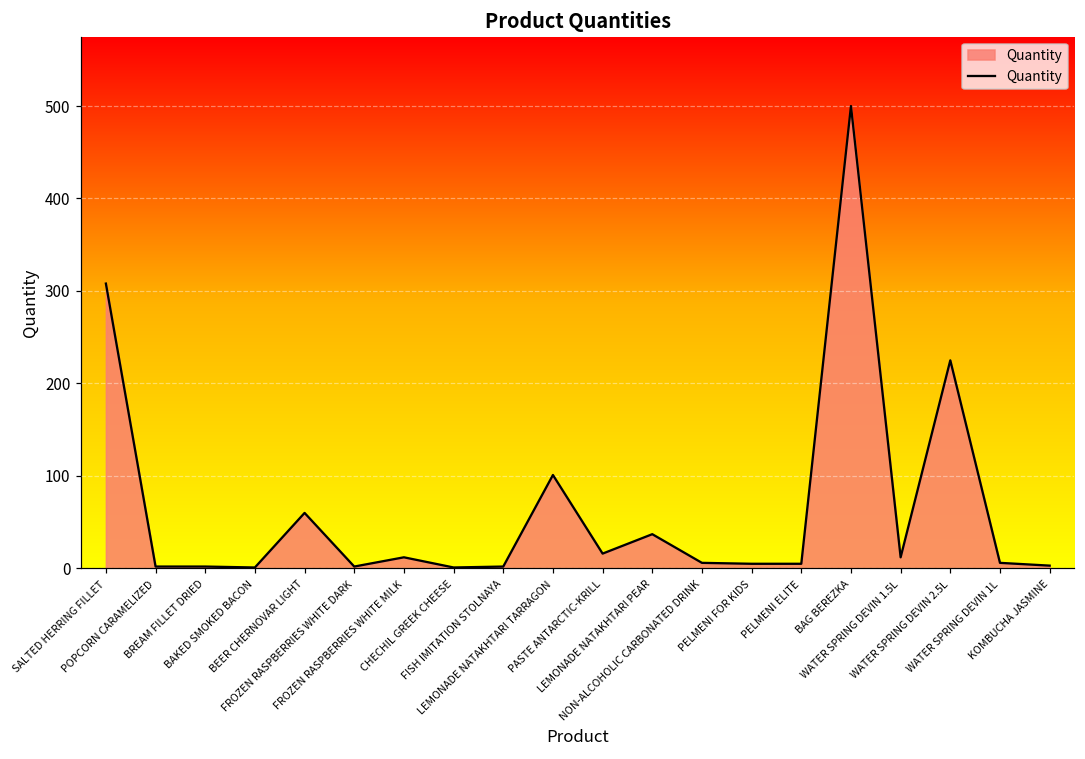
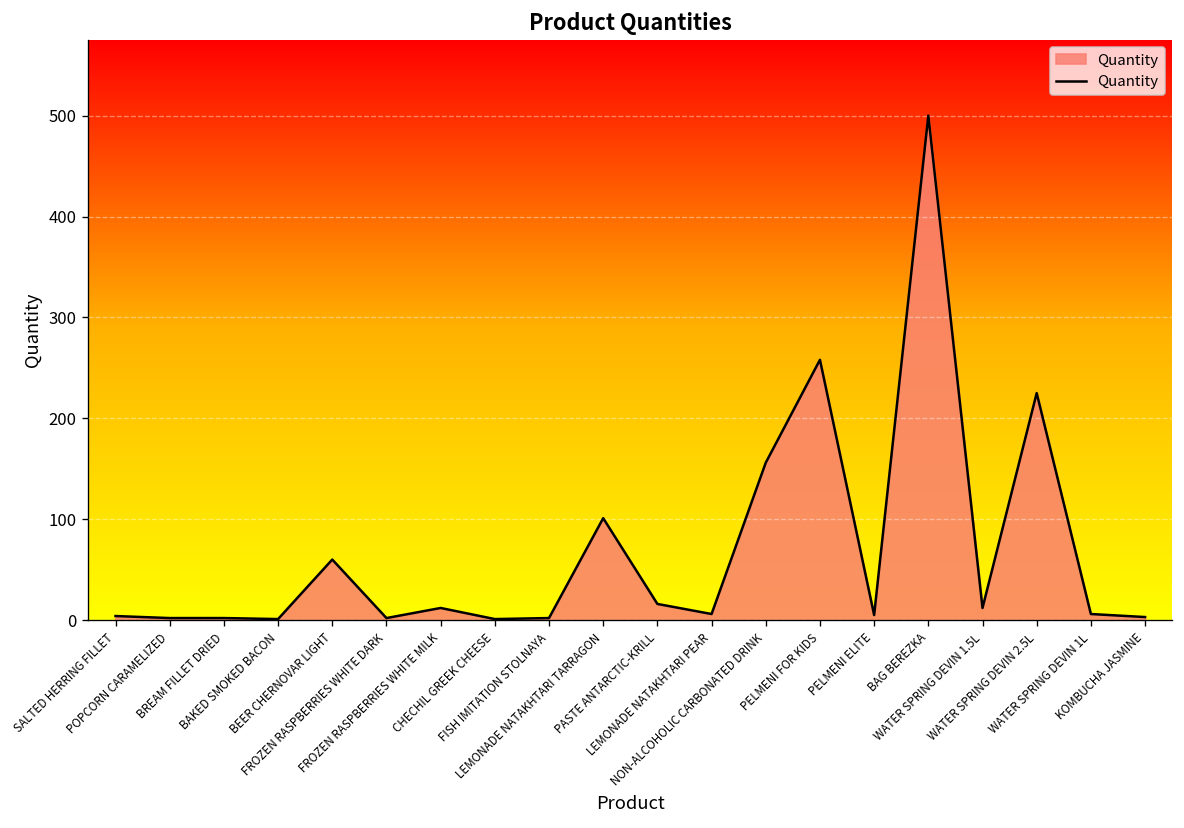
  {
-   "SALTED HERRING FILLET": 310,
+   "SALTED HERRING FILLET": 0,
    "POPCORN CARAMELIZED": 0,
    "BREAM FILLET DRIED": 0,
    "BAKED SMOKED BACON": 0,
    "BEER CHERNOVAR LIGHT": 60,
    "FROZEN RASPBERRIES WHITE DARK": 0,
    "FROZEN RASPBERRIES WHITE MILK": 10,
    "CHECHIL GREEK CHEESE": 0,
    "FISH IMITATION STOLNAYA": 0,
    "LEMONADE NATAKHTARI TARRAGON": 100,
    "PASTE ANTARCTIC-KRILL": 20,
-   "LEMONADE NATAKHTARI PEAR": 40,
-   "NON-ALCOHOLIC CARBONATED DRINK": 10,
-   "PELMENI FOR KIDS": 10,
+   "LEMONADE NATAKHTARI PEAR": 10,
+   "NON-ALCOHOLIC CARBONATED DRINK": 160,
+   "PELMENI FOR KIDS": 260,
    "PELMENI ELITE": 10,
    "BAG BEREZKA": 500,
    "WATER SPRING DEVIN 1.5L": 10,
    "WATER SPRING DEVIN 2.5L": 230,
    "WATER SPRING DEVIN 1L": 10,
    "KOMBUCHA JASMINE": 0
  }
